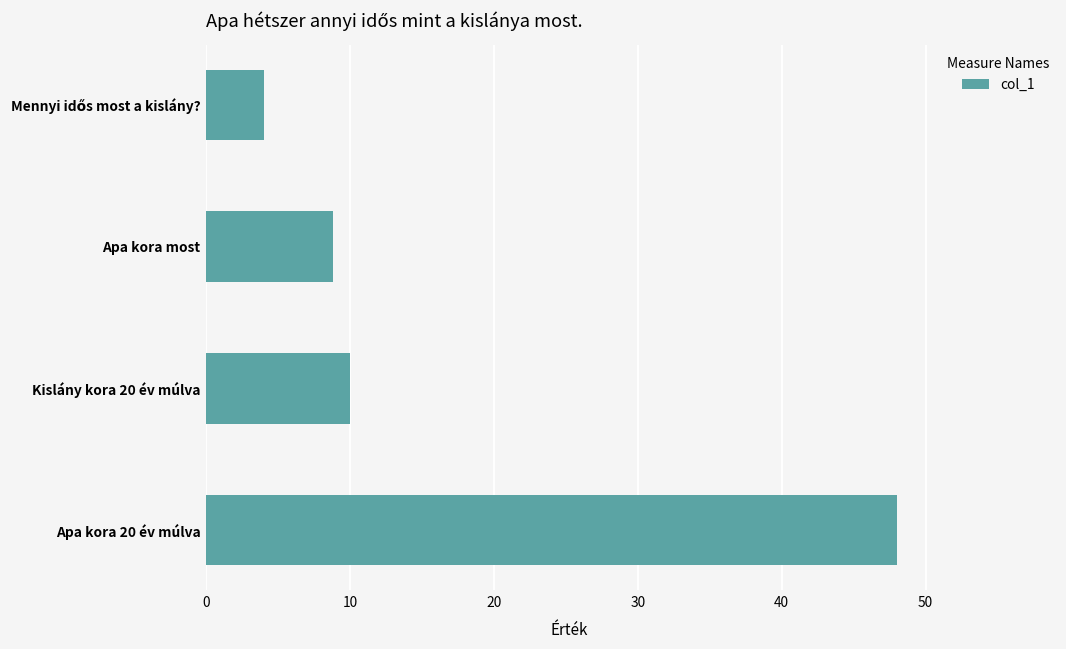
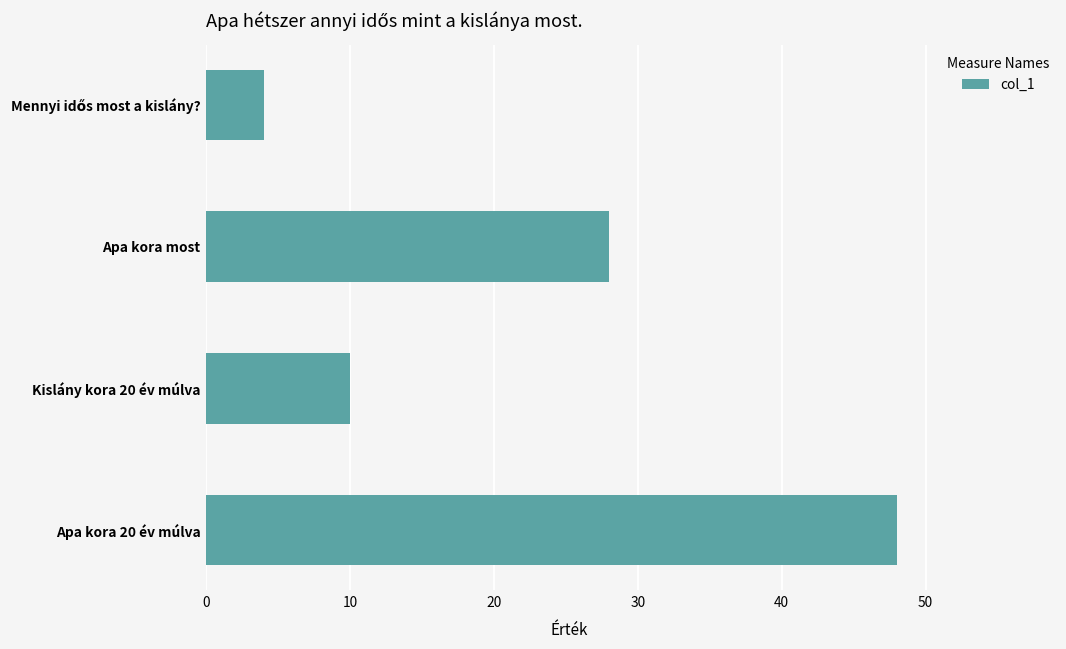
  {
    "Mennyi idős most a kislány?": 4.0,
-   "Apa kora most": 8.8,
+   "Apa kora most": 28.0,
    "Kislány kora 20 év múlva": 10.0,
    "Apa kora 20 év múlva": 48.0
  }
